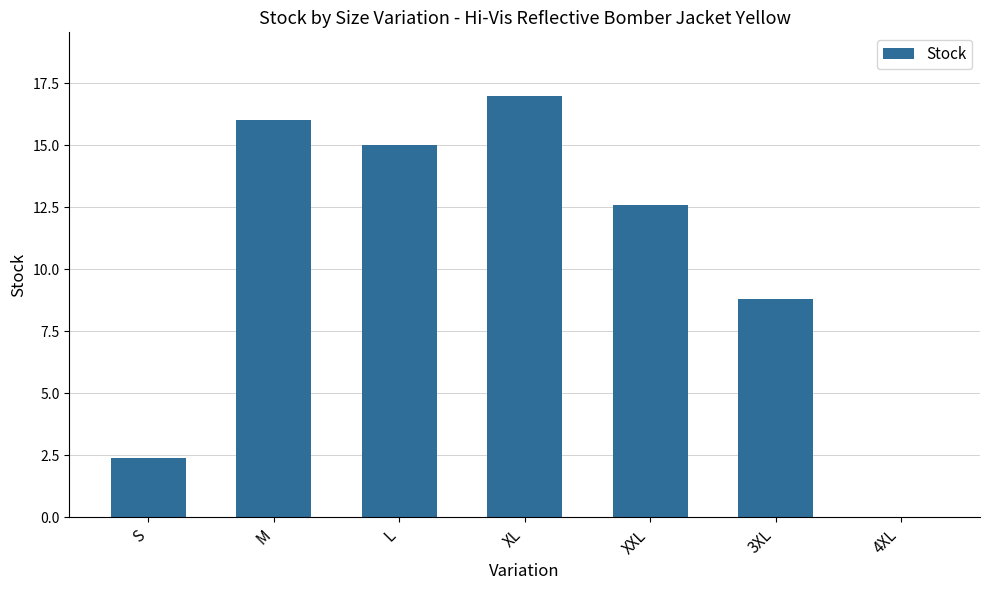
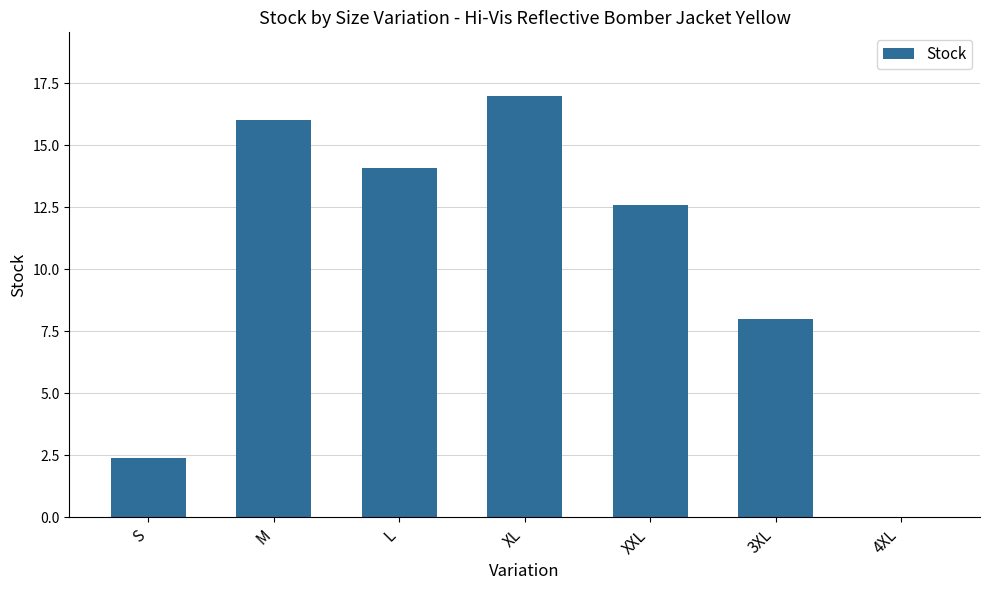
  {
    "S": 2.4,
    "M": 16.0,
-   "L": 15.0,
+   "L": 14.1,
    "XL": 17.0,
    "XXL": 12.6,
-   "3XL": 8.8,
+   "3XL": 8.0,
    "4XL": 0.0
  }
